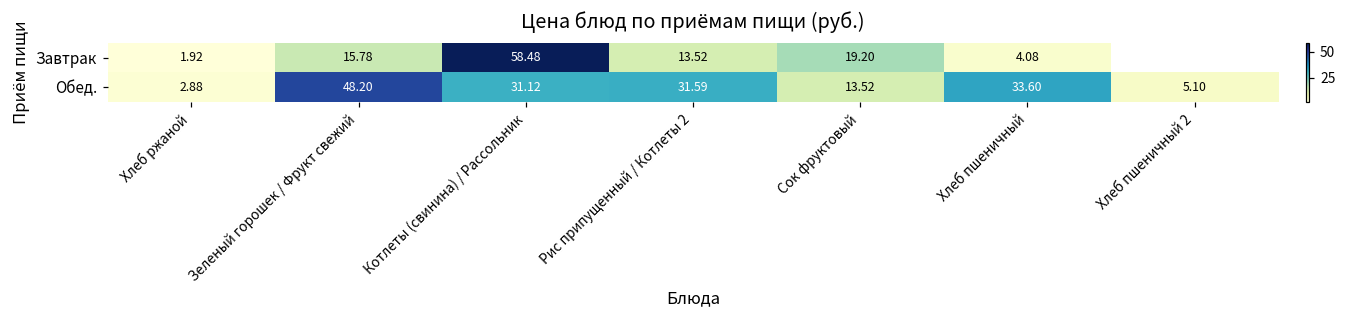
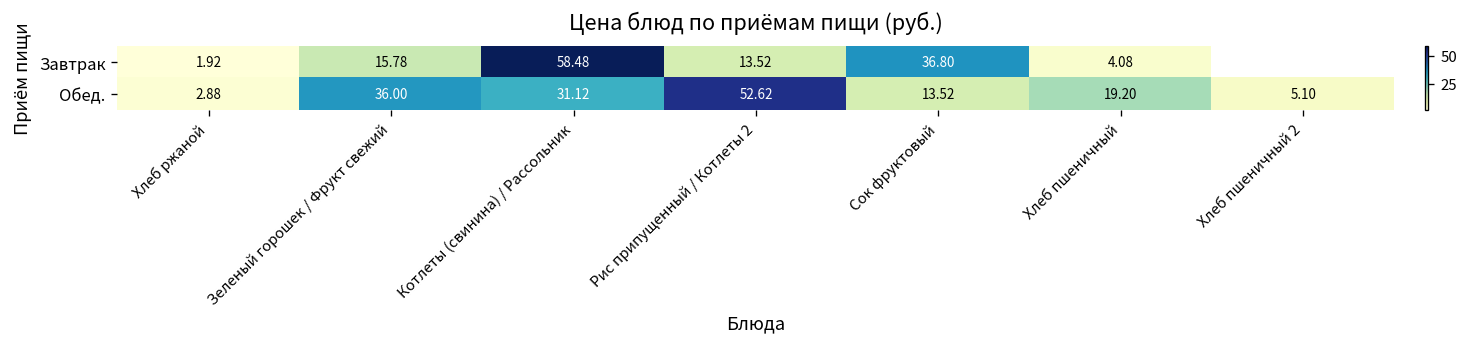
  {
    "Завтрак": {
      "Хлеб ржаной": 1.92,
      "Зеленый горошек / Фрукт свежий": 15.78,
      "Котлеты (свинина) / Рассольник": 58.48,
      "Рис припущенный / Котлеты 2": 13.52,
-     "Сок фруктовый": 19.20,
+     "Сок фруктовый": 36.80,
      "Хлеб пшеничный": 4.08
    },
    "Обед.": {
      "Хлеб ржаной": 2.88,
-     "Зеленый горошек / Фрукт свежий": 48.20,
+     "Зеленый горошек / Фрукт свежий": 36.00,
      "Котлеты (свинина) / Рассольник": 31.12,
-     "Рис припущенный / Котлеты 2": 31.59,
+     "Рис припущенный / Котлеты 2": 52.62,
      "Сок фруктовый": 13.52,
-     "Хлеб пшеничный": 33.60,
+     "Хлеб пшеничный": 19.20,
      "Хлеб пшеничный 2": 5.10
    }
  }
